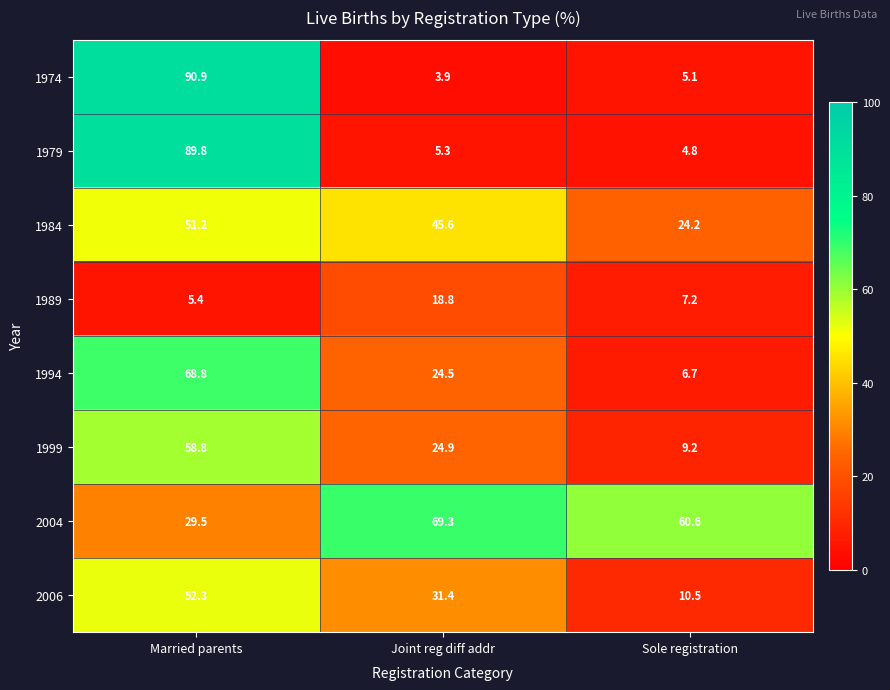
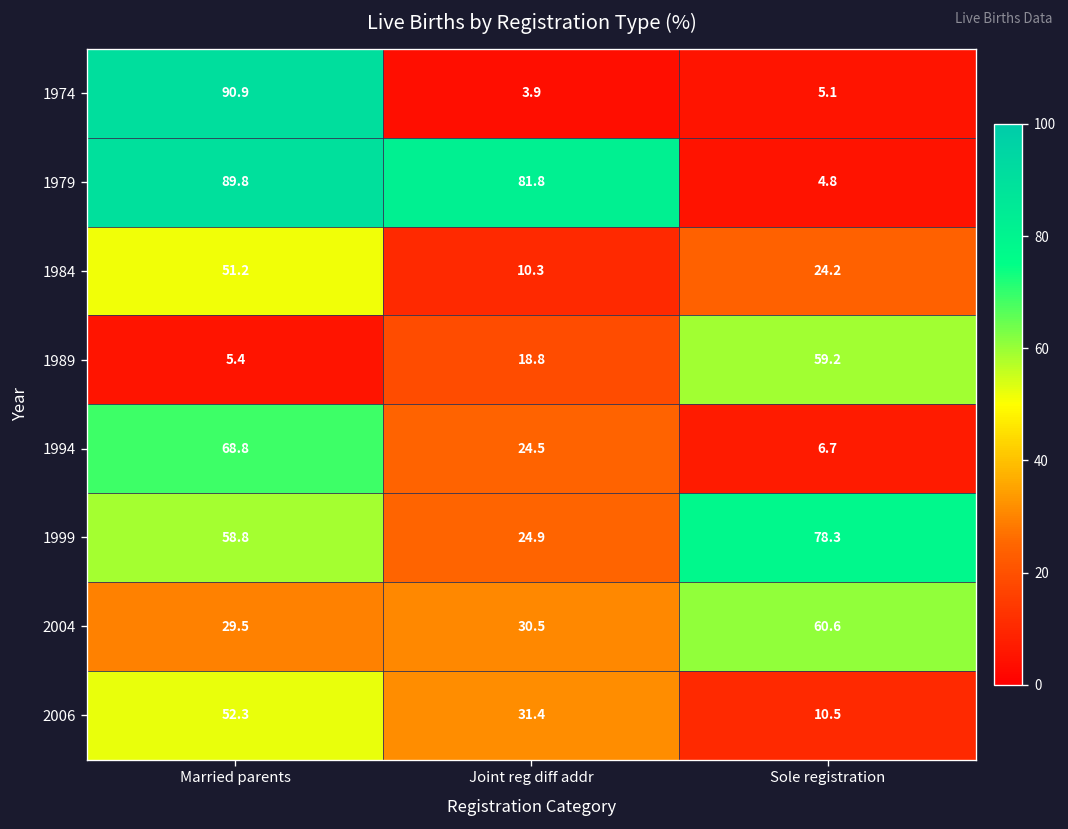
  {
    "1974": {
      "Married parents": 90.9,
      "Joint reg diff addr": 3.9,
      "Sole registration": 5.1
    },
    "1979": {
      "Married parents": 89.8,
-     "Joint reg diff addr": 5.3,
+     "Joint reg diff addr": 81.8,
      "Sole registration": 4.8
    },
    "1984": {
      "Married parents": 51.2,
-     "Joint reg diff addr": 45.6,
+     "Joint reg diff addr": 10.3,
      "Sole registration": 24.2
    },
    "1989": {
      "Married parents": 5.4,
      "Joint reg diff addr": 18.8,
-     "Sole registration": 7.2
+     "Sole registration": 59.2
    },
    "1994": {
      "Married parents": 68.8,
      "Joint reg diff addr": 24.5,
      "Sole registration": 6.7
    },
    "1999": {
      "Married parents": 58.8,
      "Joint reg diff addr": 24.9,
-     "Sole registration": 9.2
+     "Sole registration": 78.3
    },
    "2004": {
      "Married parents": 29.5,
-     "Joint reg diff addr": 69.3,
+     "Joint reg diff addr": 30.5,
      "Sole registration": 60.6
    },
    "2006": {
      "Married parents": 52.3,
      "Joint reg diff addr": 31.4,
      "Sole registration": 10.5
    }
  }
